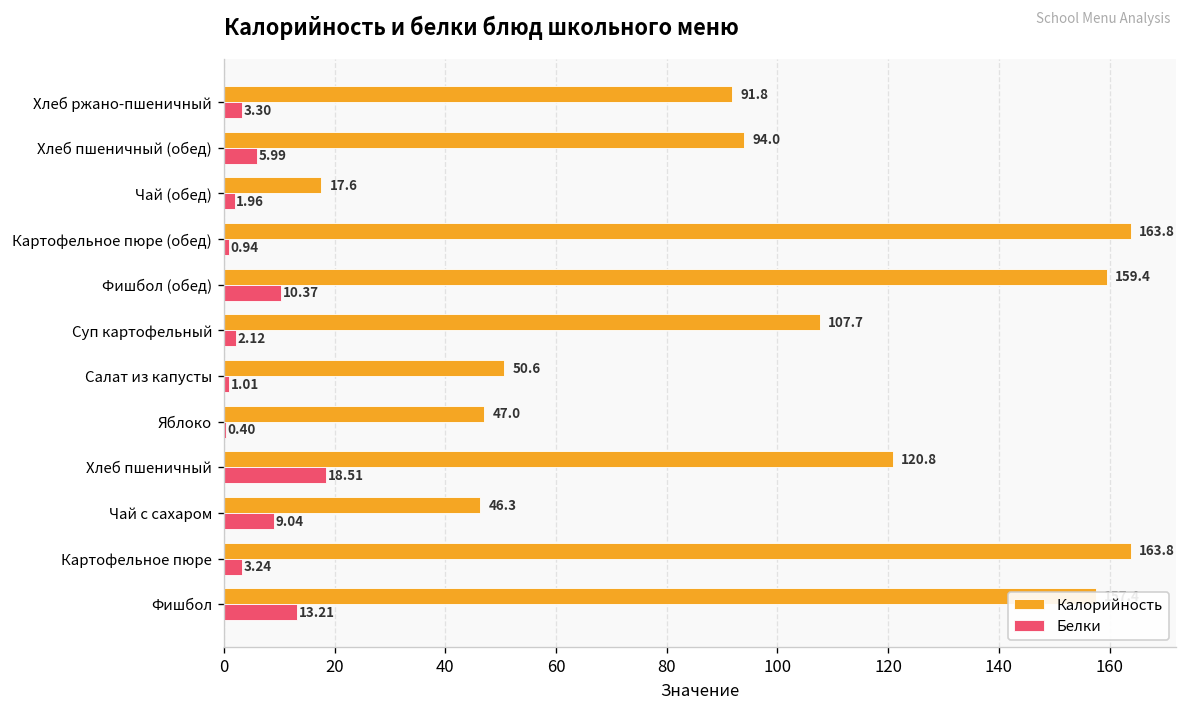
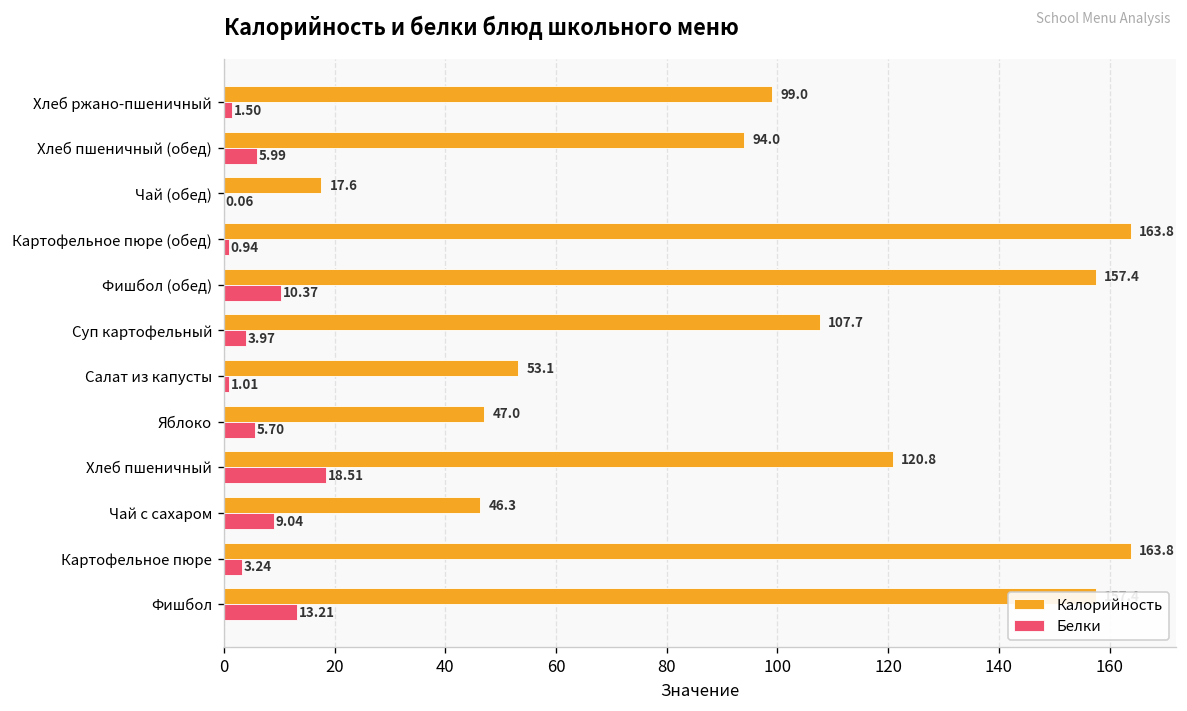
  {
    "Калорийность": {
-     "Хлеб ржано-пшеничный": 91.8,
+     "Хлеб ржано-пшеничный": 99.0,
      "Хлеб пшеничный (обед)": 94.0,
      "Чай (обед)": 17.6,
      "Картофельное пюре (обед)": 163.8,
-     "Фишбол (обед)": 159.4,
+     "Фишбол (обед)": 157.4,
      "Суп картофельный": 107.7,
-     "Салат из капусты": 50.6,
+     "Салат из капусты": 53.1,
      "Яблоко": 47.0,
      "Хлеб пшеничный": 120.8,
      "Чай с сахаром": 46.3,
      "Картофельное пюре": 163.8
    },
    "Белки": {
-     "Хлеб ржано-пшеничный": 3.30,
+     "Хлеб ржано-пшеничный": 1.50,
      "Хлеб пшеничный (обед)": 5.99,
-     "Чай (обед)": 1.96,
+     "Чай (обед)": 0.06,
      "Картофельное пюре (обед)": 0.94,
      "Фишбол (обед)": 10.37,
-     "Суп картофельный": 2.12,
+     "Суп картофельный": 3.97,
      "Салат из капусты": 1.01,
-     "Яблоко": 0.40,
+     "Яблоко": 5.70,
      "Хлеб пшеничный": 18.51,
      "Чай с сахаром": 9.04,
      "Картофельное пюре": 3.24,
      "Фишбол": 13.21
    }
  }
